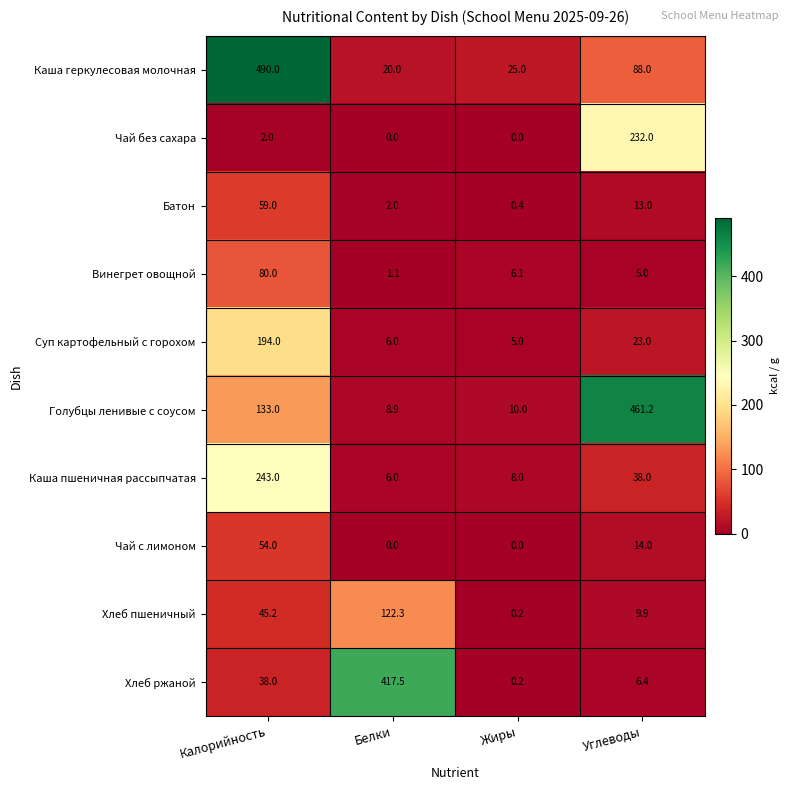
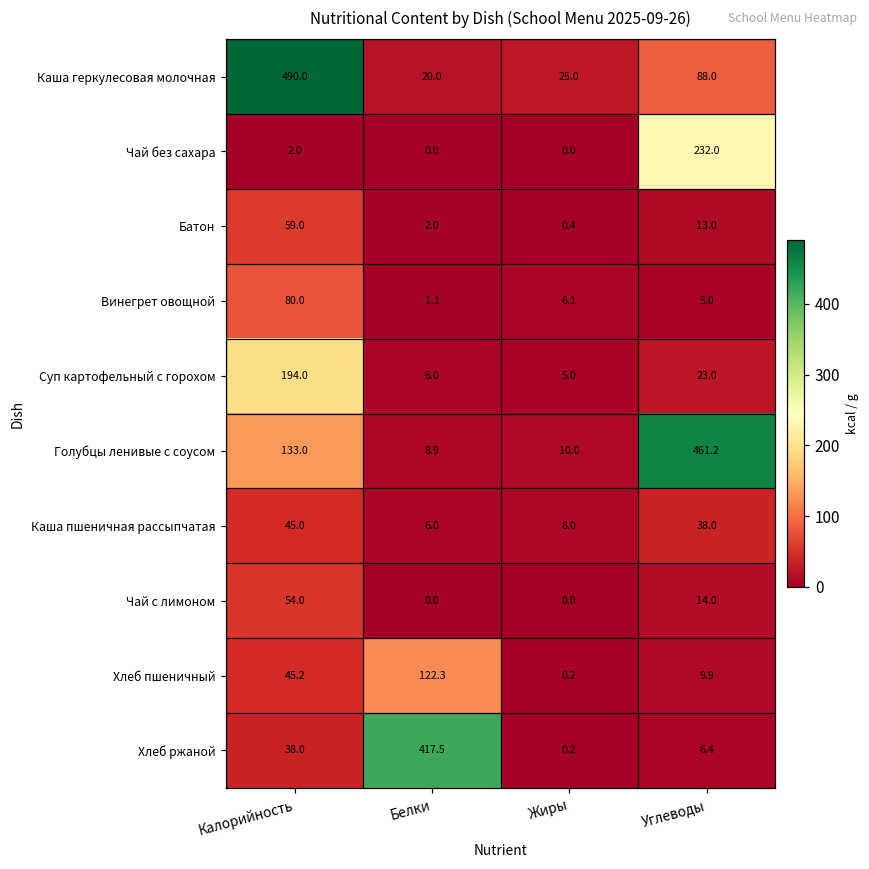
  {
    "Каша геркулесовая молочная": {
      "Калорийность": 490.0,
      "Белки": 20.0,
      "Жиры": 25.0,
      "Углеводы": 88.0
    },
    "Чай без сахара": {
      "Калорийность": 2.0,
      "Белки": 0.0,
      "Жиры": 0.0,
      "Углеводы": 232.0
    },
    "Батон": {
      "Калорийность": 59.0,
      "Белки": 2.0,
      "Жиры": 0.4,
      "Углеводы": 13.0
    },
    "Винегрет овощной": {
      "Калорийность": 80.0,
      "Белки": 1.1,
      "Жиры": 6.1,
      "Углеводы": 5.0
    },
    "Суп картофельный с горохом": {
      "Калорийность": 194.0,
      "Белки": 6.0,
      "Жиры": 5.0,
      "Углеводы": 23.0
    },
    "Голубцы ленивые с соусом": {
      "Калорийность": 133.0,
      "Белки": 8.9,
      "Жиры": 10.0,
      "Углеводы": 461.2
    },
    "Каша пшеничная рассыпчатая": {
-     "Калорийность": 243.0,
+     "Калорийность": 45.0,
      "Белки": 6.0,
      "Жиры": 8.0,
      "Углеводы": 38.0
    },
    "Чай с лимоном": {
      "Калорийность": 54.0,
      "Белки": 0.0,
      "Жиры": 0.0,
      "Углеводы": 14.0
    },
    "Хлеб пшеничный": {
      "Калорийность": 45.2,
      "Белки": 122.3,
      "Жиры": 0.2,
      "Углеводы": 9.9
    },
    "Хлеб ржаной": {
      "Калорийность": 38.0,
      "Белки": 417.5,
      "Жиры": 0.2,
      "Углеводы": 6.4
    }
  }
